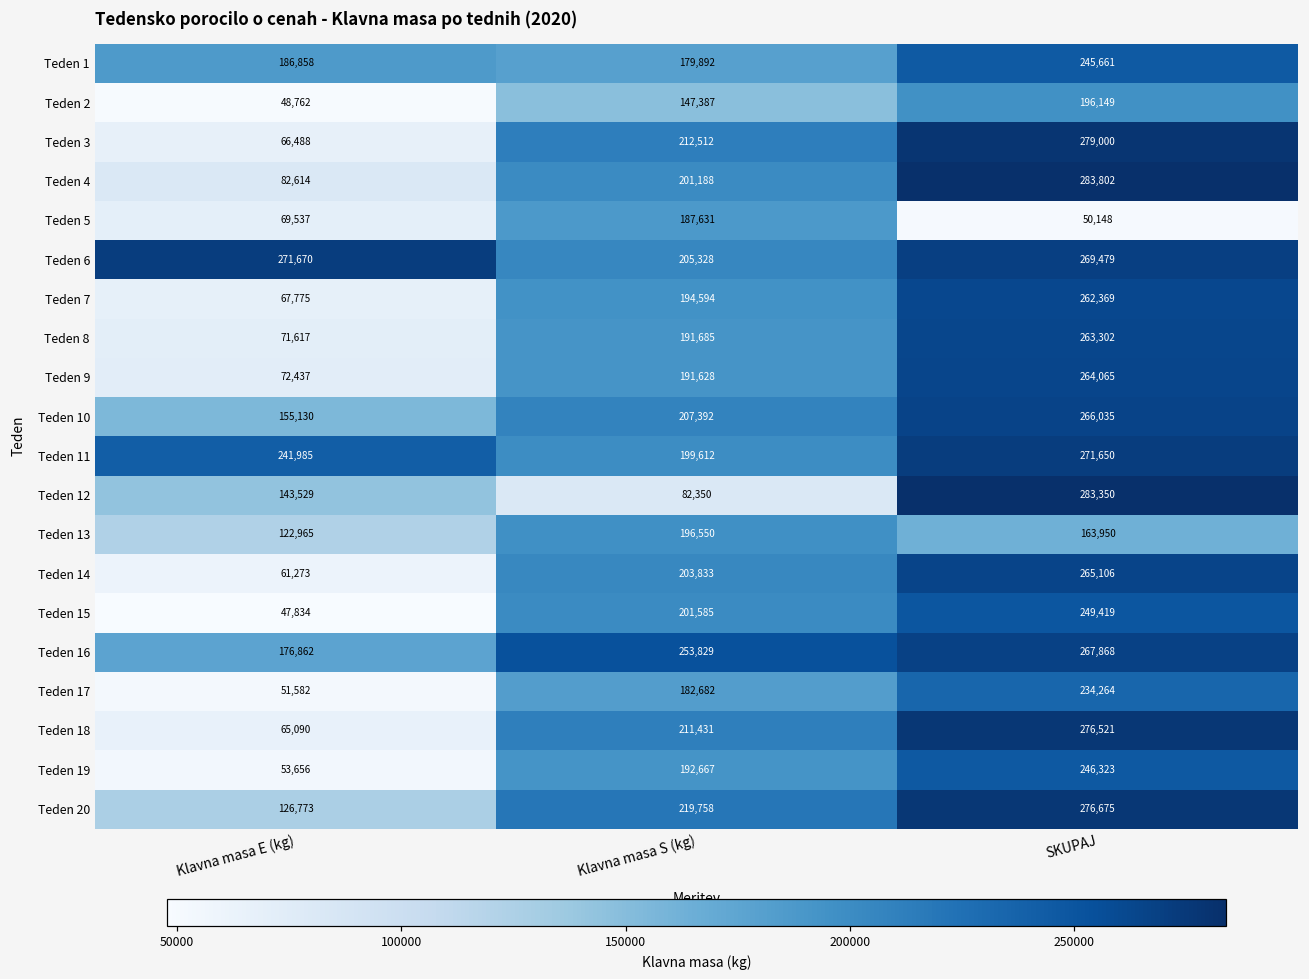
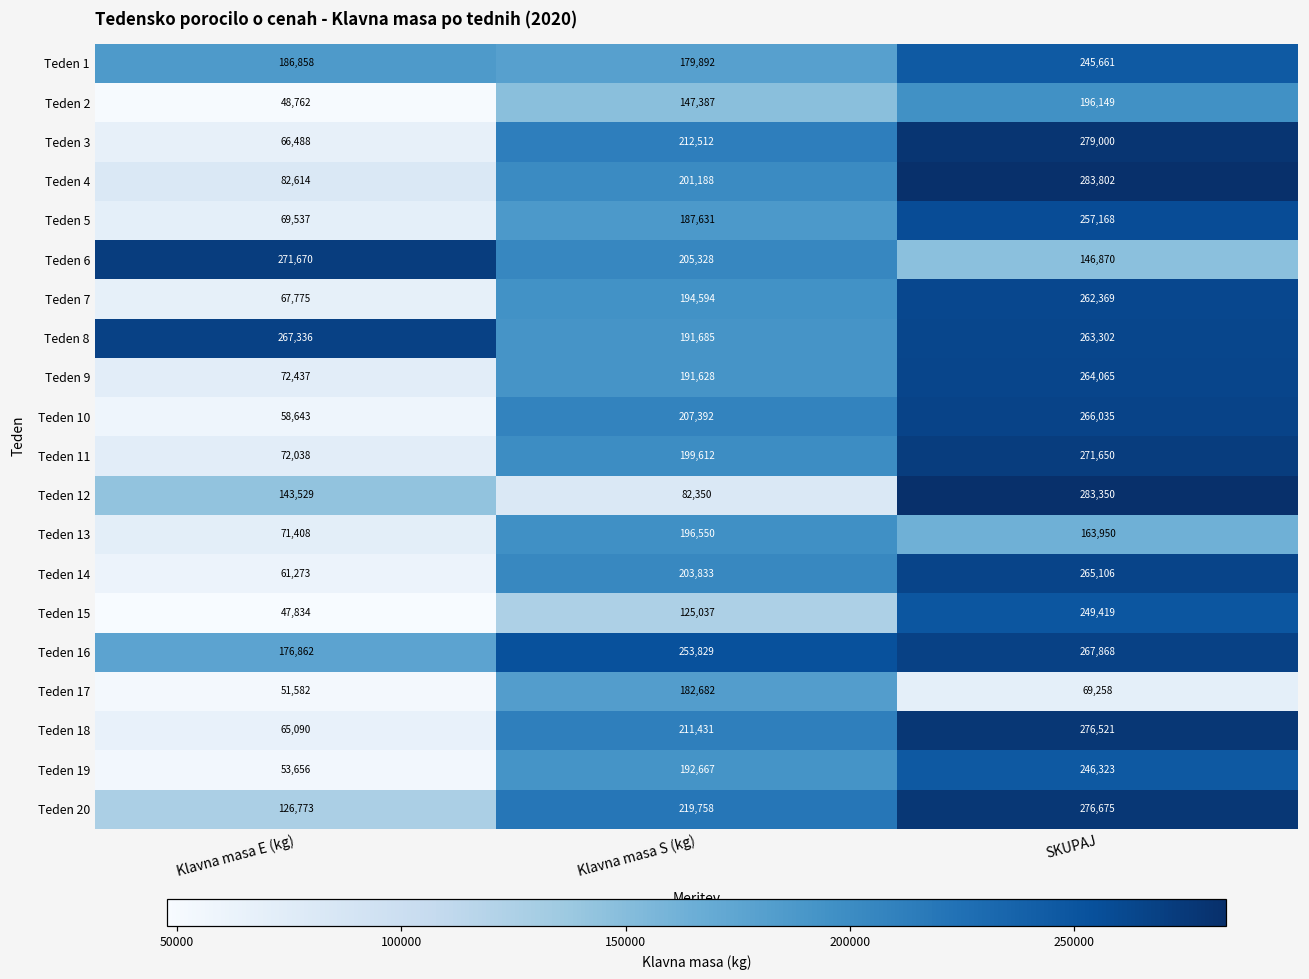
  {
    "Teden 1": {
      "Klavna masa E (kg)": "186,858",
      "Klavna masa S (kg)": "179,892",
      "SKUPAJ": "245,661"
    },
    "Teden 2": {
      "Klavna masa E (kg)": "48,762",
      "Klavna masa S (kg)": "147,387",
      "SKUPAJ": "196,149"
    },
    "Teden 3": {
      "Klavna masa E (kg)": "66,488",
      "Klavna masa S (kg)": "212,512",
      "SKUPAJ": "279,000"
    },
    "Teden 4": {
      "Klavna masa E (kg)": "82,614",
      "Klavna masa S (kg)": "201,188",
      "SKUPAJ": "283,802"
    },
    "Teden 5": {
      "Klavna masa E (kg)": "69,537",
      "Klavna masa S (kg)": "187,631",
-     "SKUPAJ": "50,148"
+     "SKUPAJ": "257,168"
    },
    "Teden 6": {
      "Klavna masa E (kg)": "271,670",
      "Klavna masa S (kg)": "205,328",
-     "SKUPAJ": "269,479"
+     "SKUPAJ": "146,870"
    },
    "Teden 7": {
      "Klavna masa E (kg)": "67,775",
      "Klavna masa S (kg)": "194,594",
      "SKUPAJ": "262,369"
    },
    "Teden 8": {
-     "Klavna masa E (kg)": "71,617",
+     "Klavna masa E (kg)": "267,336",
      "Klavna masa S (kg)": "191,685",
      "SKUPAJ": "263,302"
    },
    "Teden 9": {
      "Klavna masa E (kg)": "72,437",
      "Klavna masa S (kg)": "191,628",
      "SKUPAJ": "264,065"
    },
    "Teden 10": {
-     "Klavna masa E (kg)": "155,130",
+     "Klavna masa E (kg)": "58,643",
      "Klavna masa S (kg)": "207,392",
      "SKUPAJ": "266,035"
    },
    "Teden 11": {
-     "Klavna masa E (kg)": "241,985",
+     "Klavna masa E (kg)": "72,038",
      "Klavna masa S (kg)": "199,612",
      "SKUPAJ": "271,650"
    },
    "Teden 12": {
      "Klavna masa E (kg)": "143,529",
      "Klavna masa S (kg)": "82,350",
      "SKUPAJ": "283,350"
    },
    "Teden 13": {
-     "Klavna masa E (kg)": "122,965",
+     "Klavna masa E (kg)": "71,408",
      "Klavna masa S (kg)": "196,550",
      "SKUPAJ": "163,950"
    },
    "Teden 14": {
      "Klavna masa E (kg)": "61,273",
      "Klavna masa S (kg)": "203,833",
      "SKUPAJ": "265,106"
    },
    "Teden 15": {
      "Klavna masa E (kg)": "47,834",
-     "Klavna masa S (kg)": "201,585",
+     "Klavna masa S (kg)": "125,037",
      "SKUPAJ": "249,419"
    },
    "Teden 16": {
      "Klavna masa E (kg)": "176,862",
      "Klavna masa S (kg)": "253,829",
      "SKUPAJ": "267,868"
    },
    "Teden 17": {
      "Klavna masa E (kg)": "51,582",
      "Klavna masa S (kg)": "182,682",
-     "SKUPAJ": "234,264"
+     "SKUPAJ": "69,258"
    },
    "Teden 18": {
      "Klavna masa E (kg)": "65,090",
      "Klavna masa S (kg)": "211,431",
      "SKUPAJ": "276,521"
    },
    "Teden 19": {
      "Klavna masa E (kg)": "53,656",
      "Klavna masa S (kg)": "192,667",
      "SKUPAJ": "246,323"
    },
    "Teden 20": {
      "Klavna masa E (kg)": "126,773",
      "Klavna masa S (kg)": "219,758",
      "SKUPAJ": "276,675"
    }
  }
